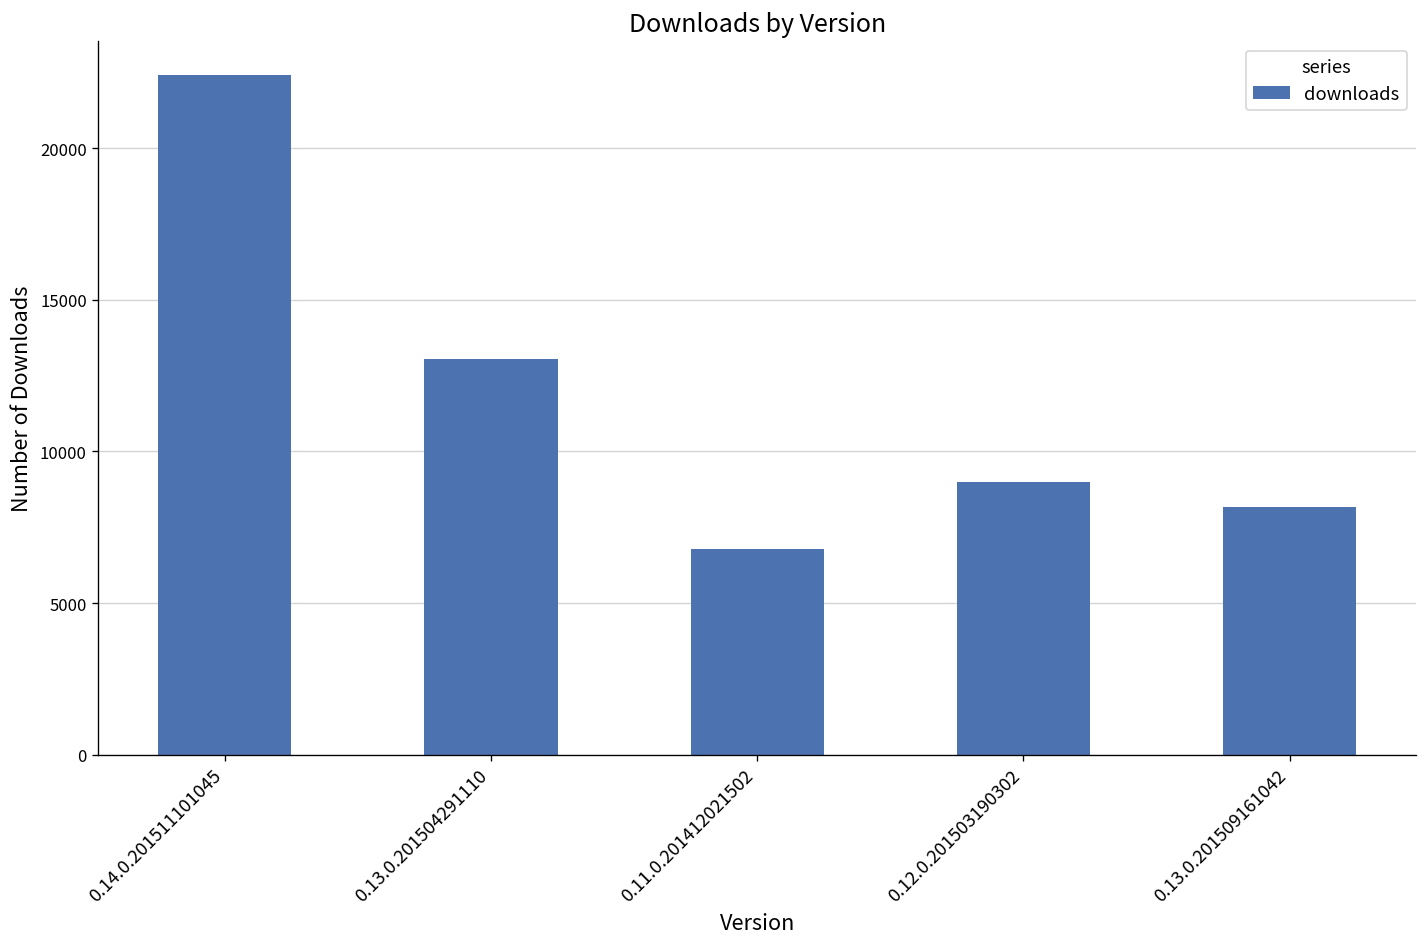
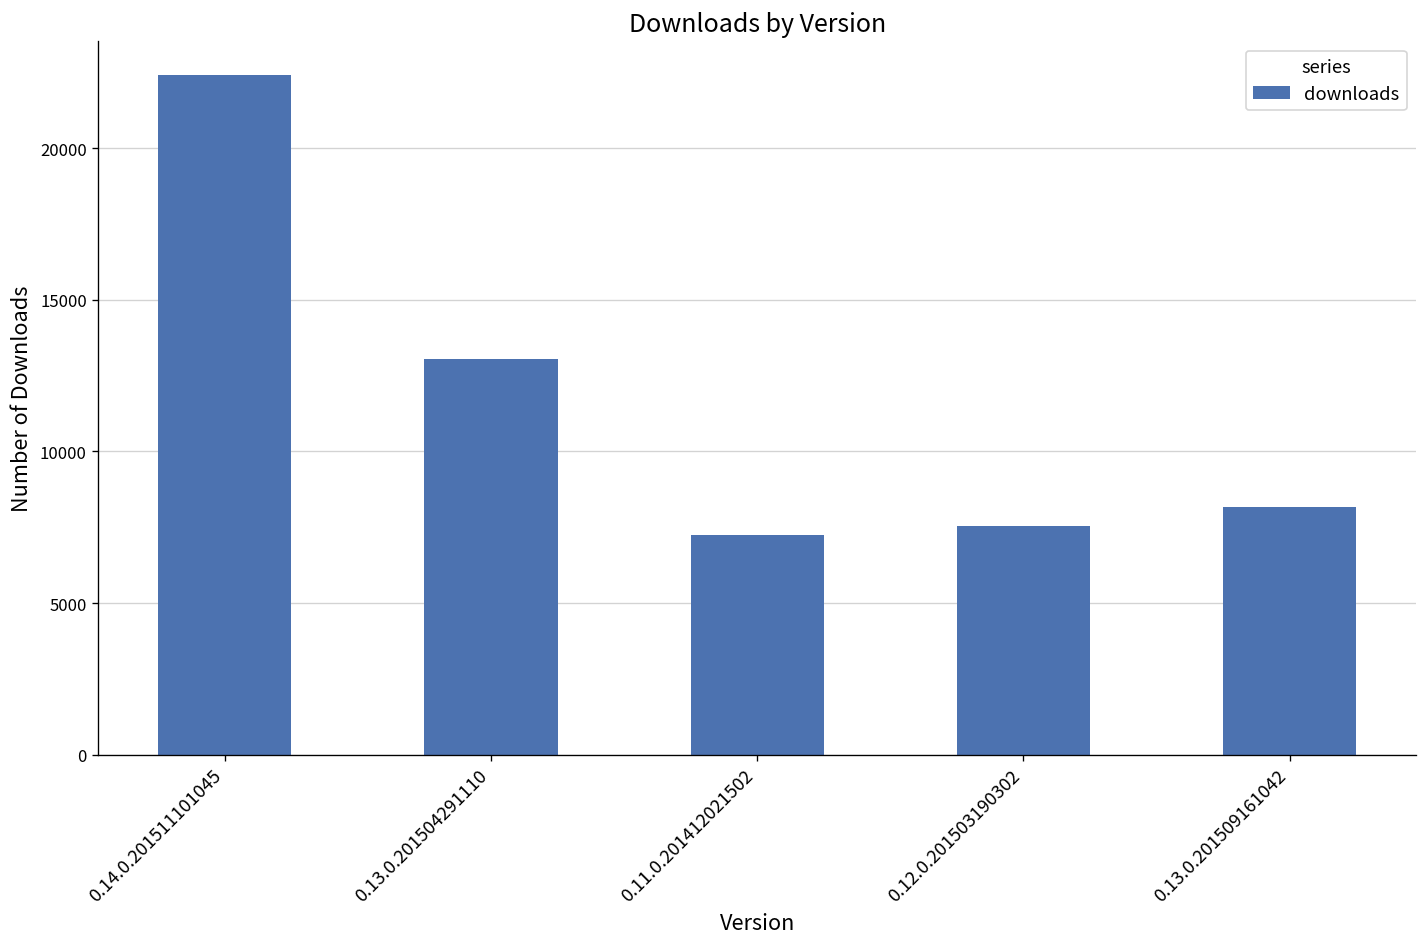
  {
    "0.14.0.201511101045": 22400,
    "0.13.0.201504291110": 13000,
-   "0.11.0.201412021502": 6800,
-   "0.12.0.201503190302": 9000,
+   "0.11.0.201412021502": 7200,
+   "0.12.0.201503190302": 7500,
    "0.13.0.201509161042": 8200
  }
